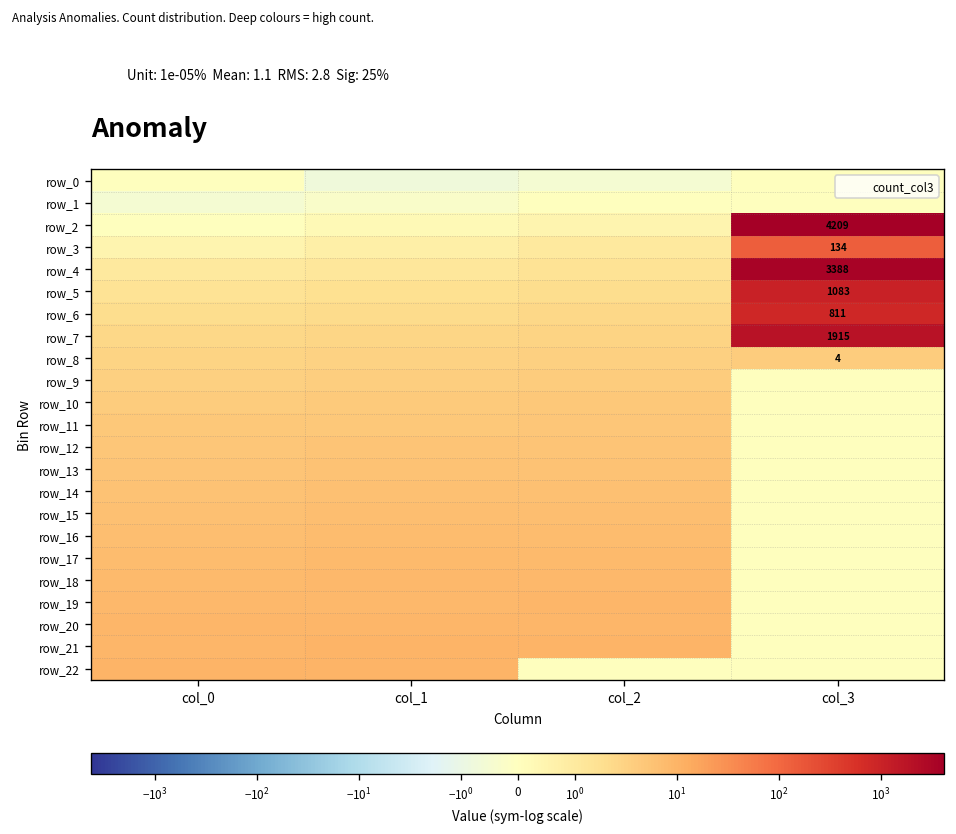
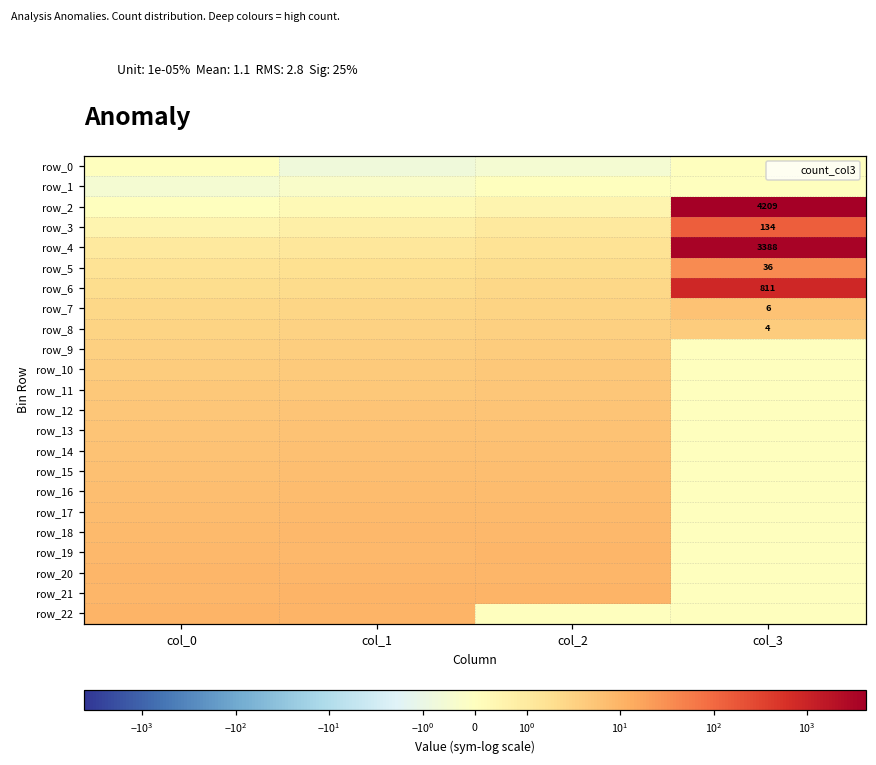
  {
    "row_2": {
      "col_3": 4209
    },
    "row_3": {
      "col_3": 134
    },
    "row_4": {
      "col_3": 3388
    },
    "row_5": {
-     "col_3": 1083
+     "col_3": 36
    },
    "row_6": {
      "col_3": 811
    },
    "row_7": {
-     "col_3": 1915
+     "col_3": 6
    },
    "row_8": {
      "col_3": 4
    }
  }
